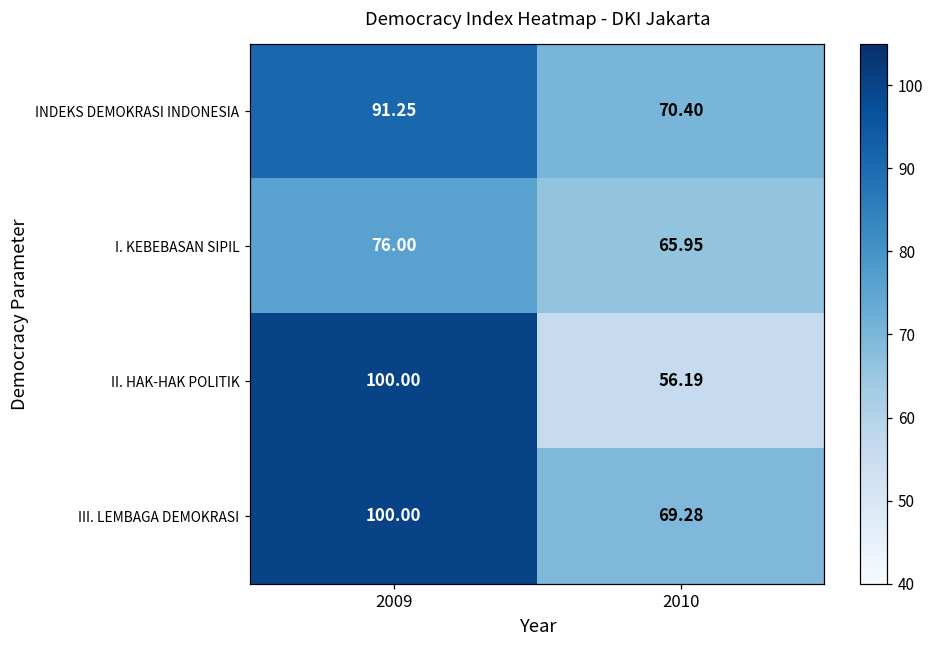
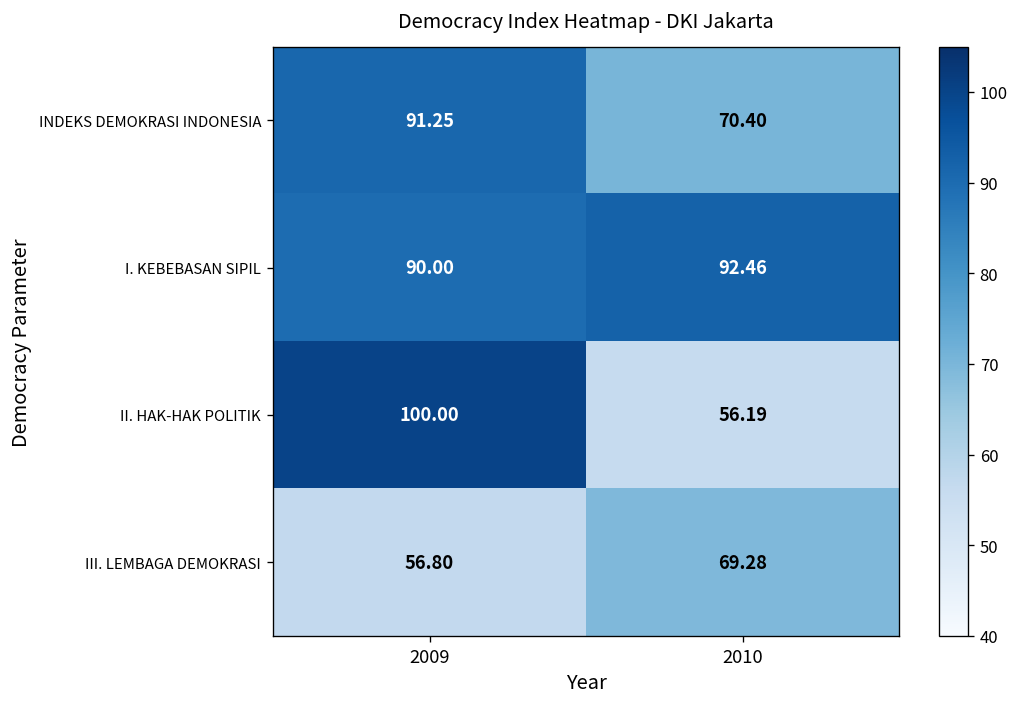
  {
    "INDEKS DEMOKRASI INDONESIA": {
      "2009": 91.25,
      "2010": 70.40
    },
    "I. KEBEBASAN SIPIL": {
-     "2009": 76.00,
-     "2010": 65.95
+     "2009": 90.00,
+     "2010": 92.46
    },
    "II. HAK-HAK POLITIK": {
      "2009": 100.00,
      "2010": 56.19
    },
    "III. LEMBAGA DEMOKRASI": {
-     "2009": 100.00,
+     "2009": 56.80,
      "2010": 69.28
    }
  }
